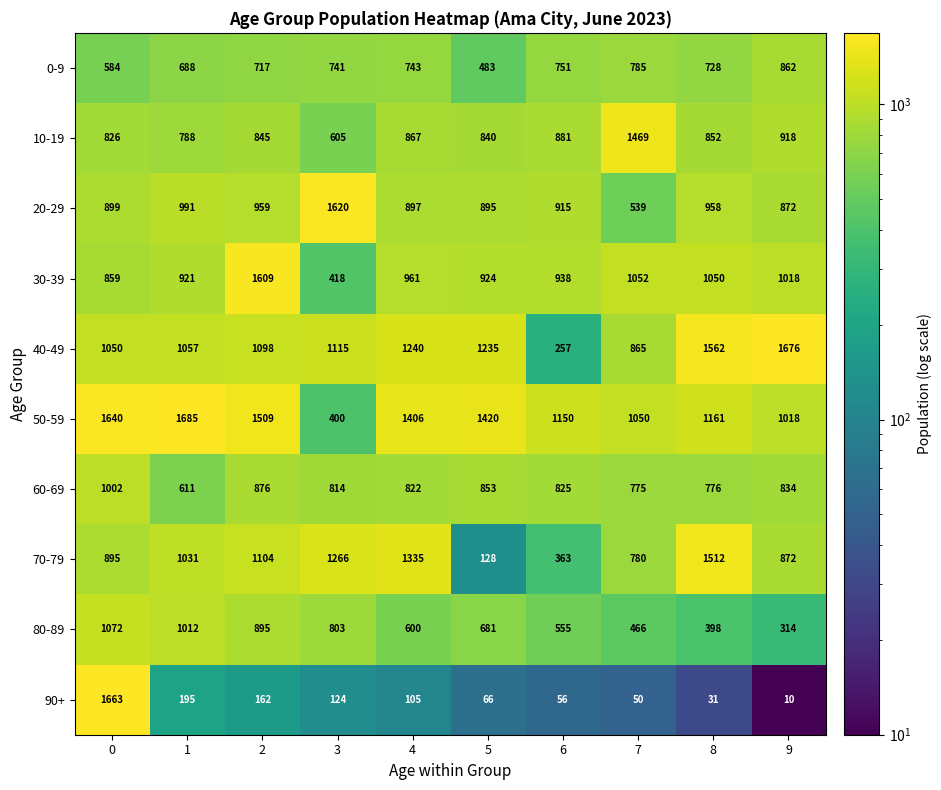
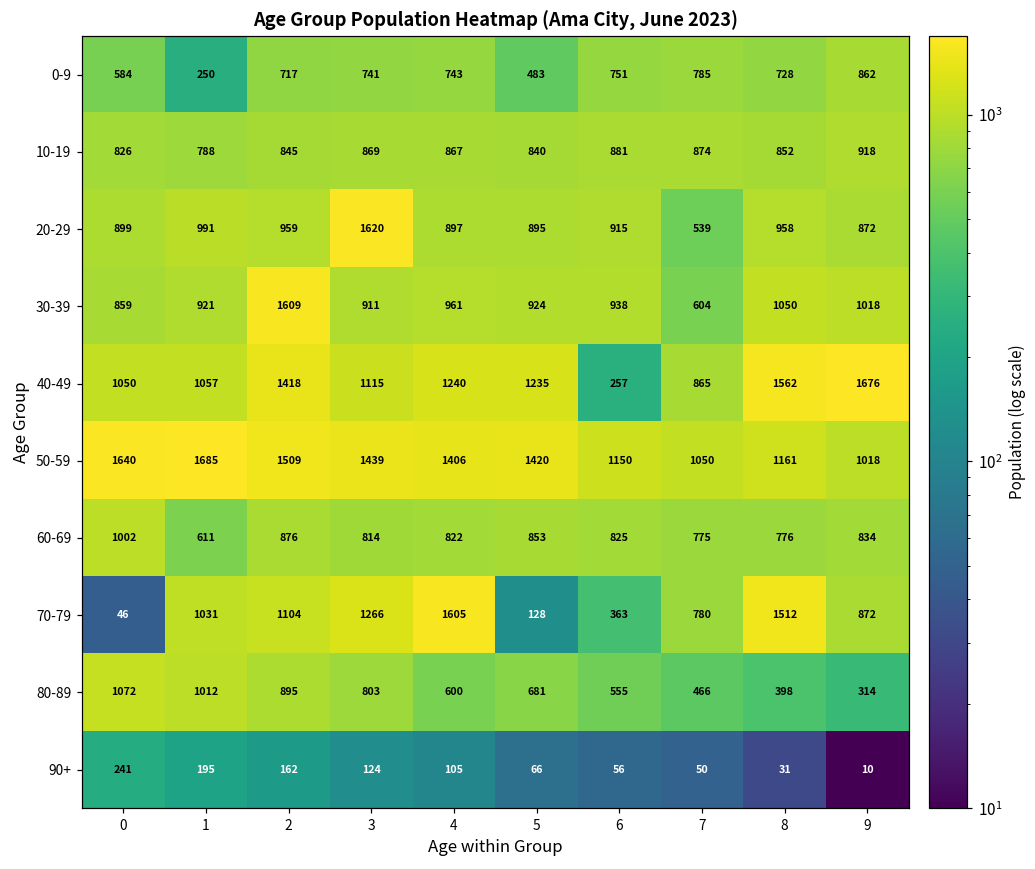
  {
    "0-9": {
      "0": 584,
-     "1": 688,
+     "1": 250,
      "2": 717,
      "3": 741,
      "4": 743,
      "5": 483,
      "6": 751,
      "7": 785,
      "8": 728,
      "9": 862
    },
    "10-19": {
      "0": 826,
      "1": 788,
      "2": 845,
-     "3": 605,
+     "3": 869,
      "4": 867,
      "5": 840,
      "6": 881,
-     "7": 1469,
+     "7": 874,
      "8": 852,
      "9": 918
    },
    "20-29": {
      "0": 899,
      "1": 991,
      "2": 959,
      "3": 1620,
      "4": 897,
      "5": 895,
      "6": 915,
      "7": 539,
      "8": 958,
      "9": 872
    },
    "30-39": {
      "0": 859,
      "1": 921,
      "2": 1609,
-     "3": 418,
+     "3": 911,
      "4": 961,
      "5": 924,
      "6": 938,
-     "7": 1052,
+     "7": 604,
      "8": 1050,
      "9": 1018
    },
    "40-49": {
      "0": 1050,
      "1": 1057,
-     "2": 1098,
+     "2": 1418,
      "3": 1115,
      "4": 1240,
      "5": 1235,
      "6": 257,
      "7": 865,
      "8": 1562,
      "9": 1676
    },
    "50-59": {
      "0": 1640,
      "1": 1685,
      "2": 1509,
-     "3": 400,
+     "3": 1439,
      "4": 1406,
      "5": 1420,
      "6": 1150,
      "7": 1050,
      "8": 1161,
      "9": 1018
    },
    "60-69": {
      "0": 1002,
      "1": 611,
      "2": 876,
      "3": 814,
      "4": 822,
      "5": 853,
      "6": 825,
      "7": 775,
      "8": 776,
      "9": 834
    },
    "70-79": {
-     "0": 895,
+     "0": 46,
      "1": 1031,
      "2": 1104,
      "3": 1266,
-     "4": 1335,
+     "4": 1605,
      "5": 128,
      "6": 363,
      "7": 780,
      "8": 1512,
      "9": 872
    },
    "80-89": {
      "0": 1072,
      "1": 1012,
      "2": 895,
      "3": 803,
      "4": 600,
      "5": 681,
      "6": 555,
      "7": 466,
      "8": 398,
      "9": 314
    },
    "90+": {
-     "0": 1663,
+     "0": 241,
      "1": 195,
      "2": 162,
      "3": 124,
      "4": 105,
      "5": 66,
      "6": 56,
      "7": 50,
      "8": 31,
      "9": 10
    }
  }
